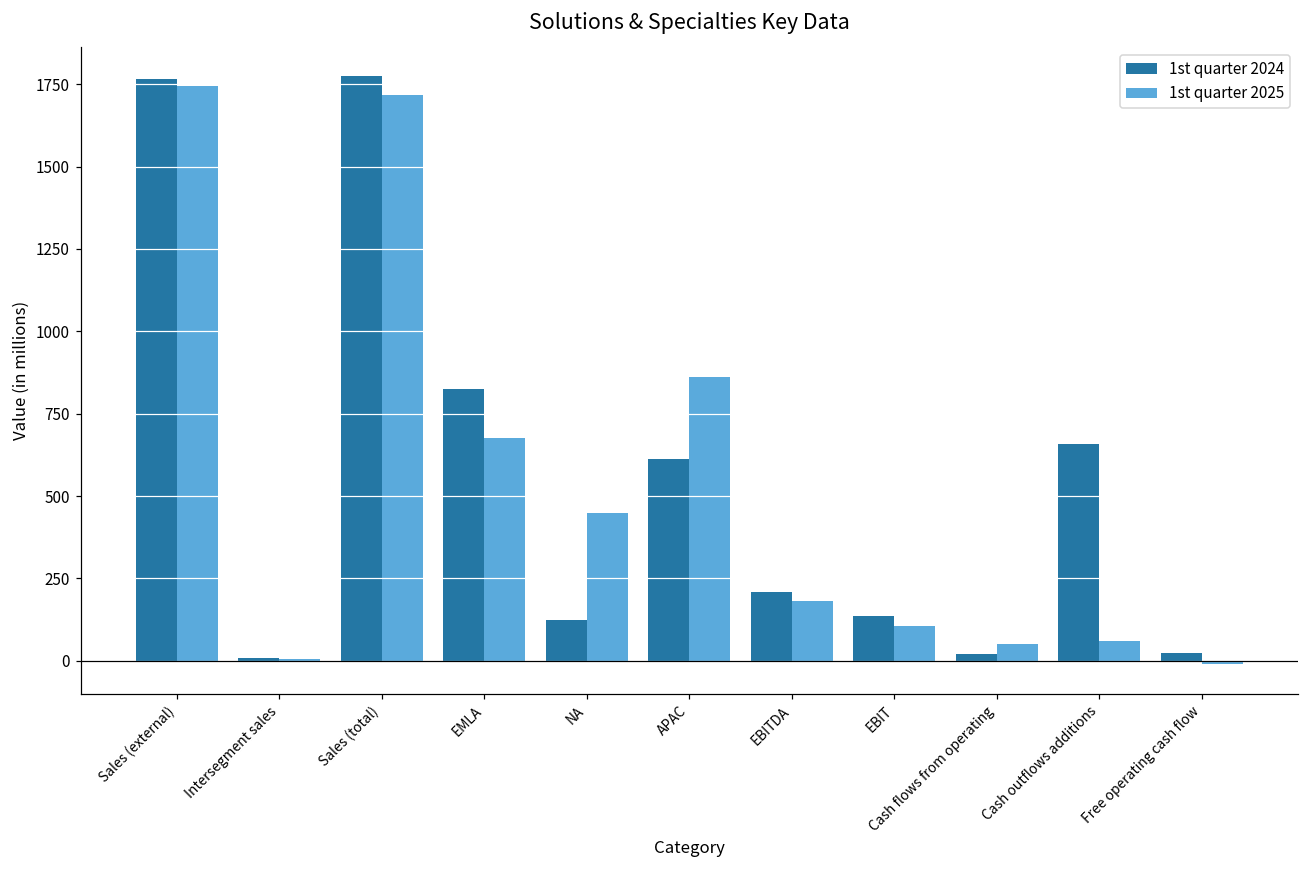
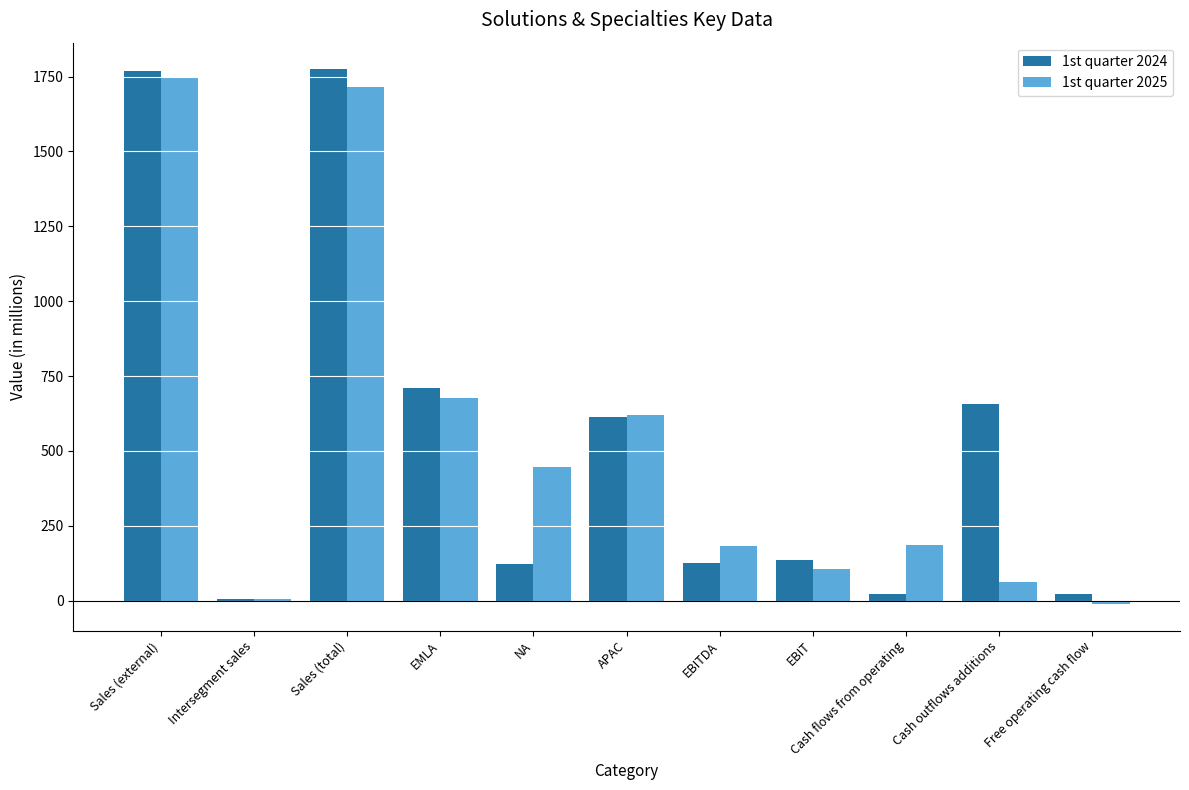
  {
    "1st quarter 2024": {
      "Sales (external)": 1770,
      "Sales (total)": 1770,
-     "EMLA": 830,
+     "EMLA": 710,
      "NA": 120,
      "APAC": 610,
-     "EBITDA": 210,
+     "EBITDA": 130,
      "EBIT": 140,
      "Cash flows from operating": 20,
      "Cash outflows additions": 660,
      "Free operating cash flow": 20
    },
    "1st quarter 2025": {
      "Sales (external)": 1750,
      "Sales (total)": 1720,
      "EMLA": 680,
      "NA": 450,
-     "APAC": 860,
+     "APAC": 620,
      "EBITDA": 180,
      "EBIT": 110,
-     "Cash flows from operating": 50,
+     "Cash flows from operating": 190,
      "Cash outflows additions": 60,
      "Free operating cash flow": -10
    }
  }
